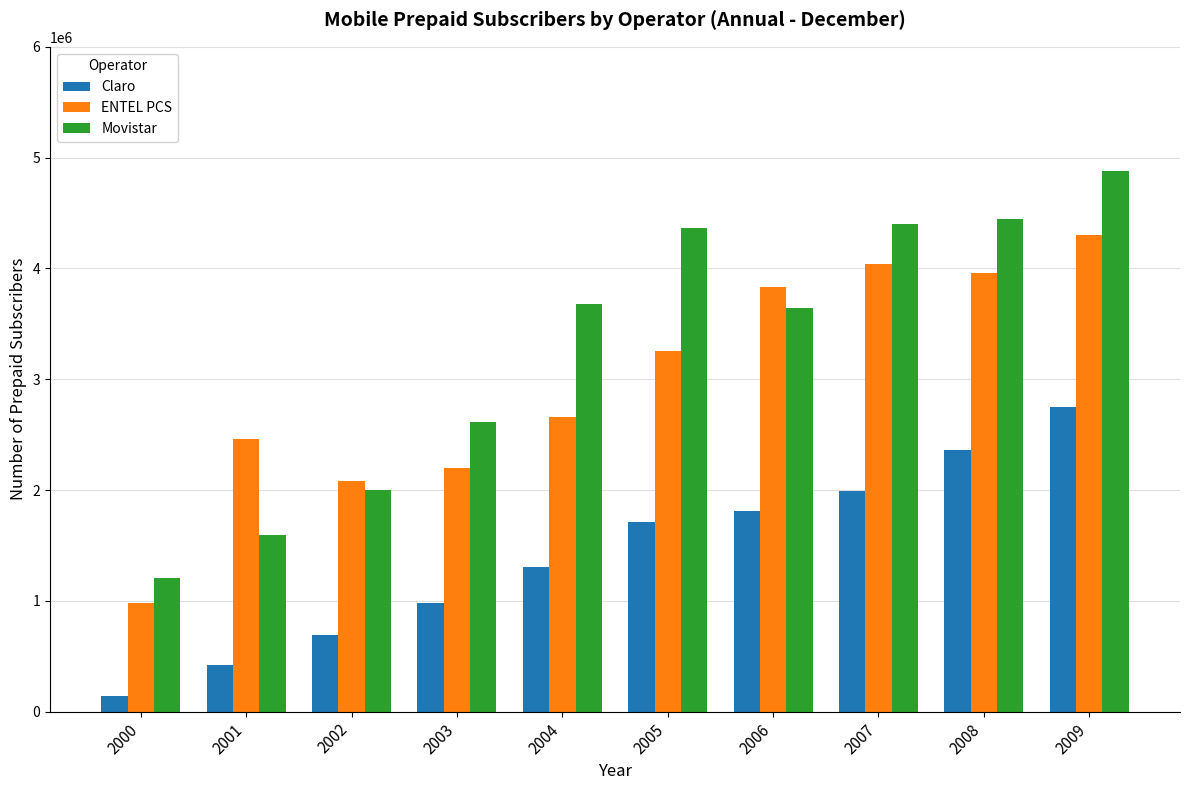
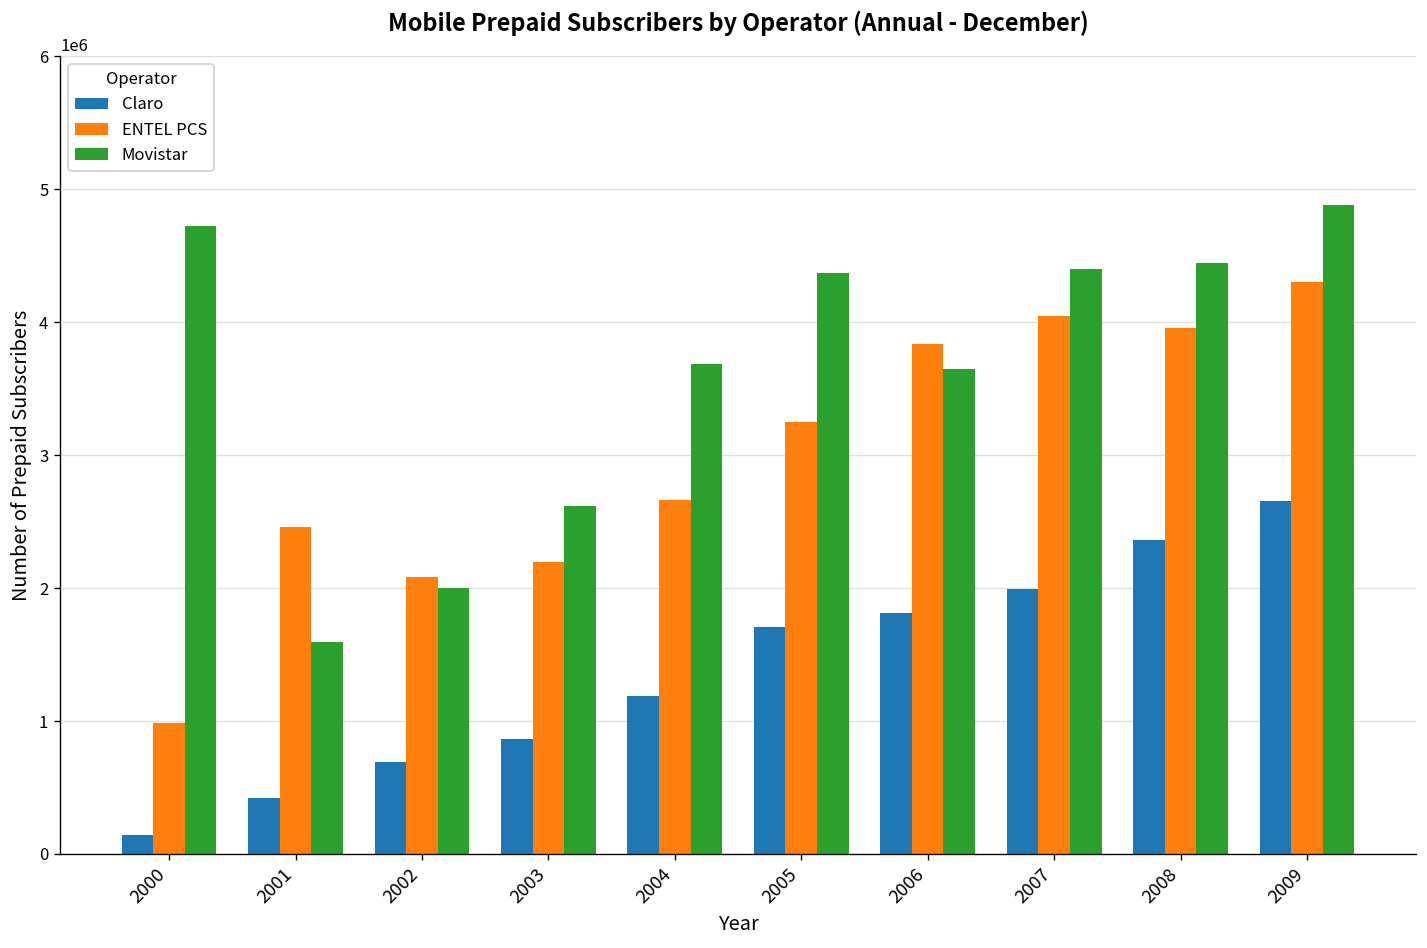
  {
    "Claro": {
      "2000": 140000,
      "2001": 420000,
      "2002": 690000,
-     "2003": 980000,
-     "2004": 1300000,
+     "2003": 860000,
+     "2004": 1190000,
      "2005": 1710000,
      "2006": 1810000,
      "2007": 1990000,
      "2008": 2360000,
-     "2009": 2750000
+     "2009": 2660000
    },
    "ENTEL PCS": {
      "2000": 980000,
      "2001": 2460000,
      "2002": 2080000,
      "2003": 2200000,
      "2004": 2660000,
      "2005": 3250000,
      "2006": 3830000,
      "2007": 4040000,
      "2008": 3950000,
      "2009": 4300000
    },
    "Movistar": {
-     "2000": 1210000,
+     "2000": 4720000,
      "2001": 1590000,
      "2002": 2000000,
      "2003": 2620000,
      "2004": 3680000,
      "2005": 4370000,
      "2006": 3650000,
      "2007": 4400000,
      "2008": 4450000,
      "2009": 4880000
    }
  }
